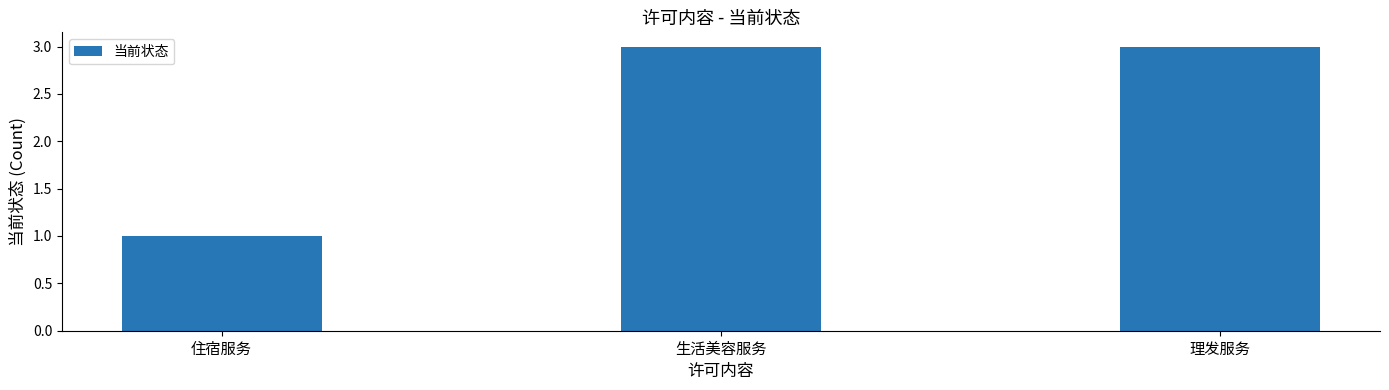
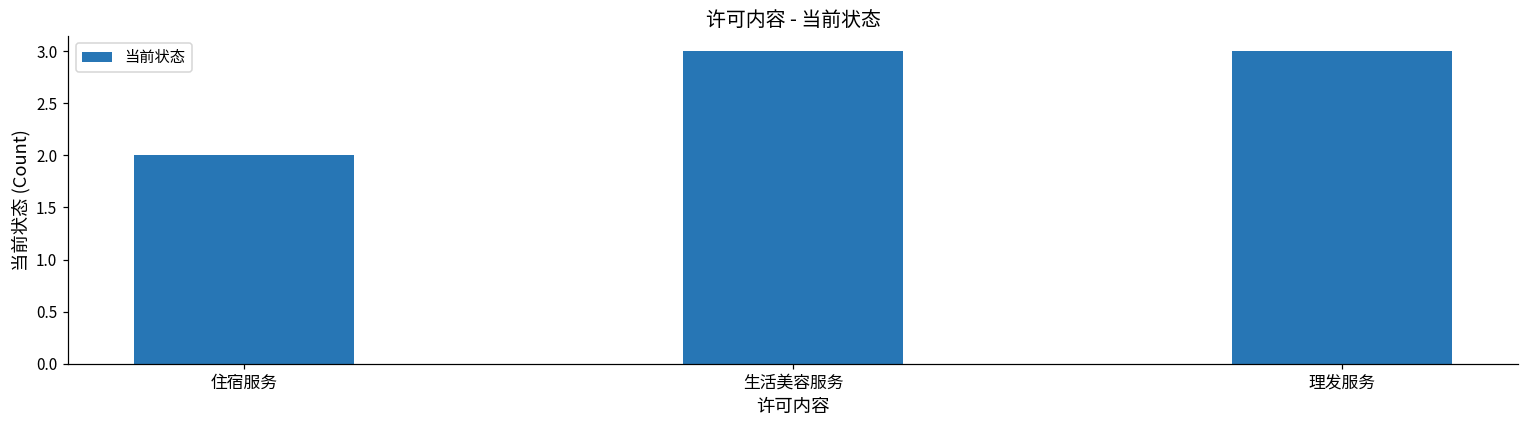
  {
-   "住宿服务": 1,
+   "住宿服务": 2,
    "生活美容服务": 3,
    "理发服务": 3
  }
